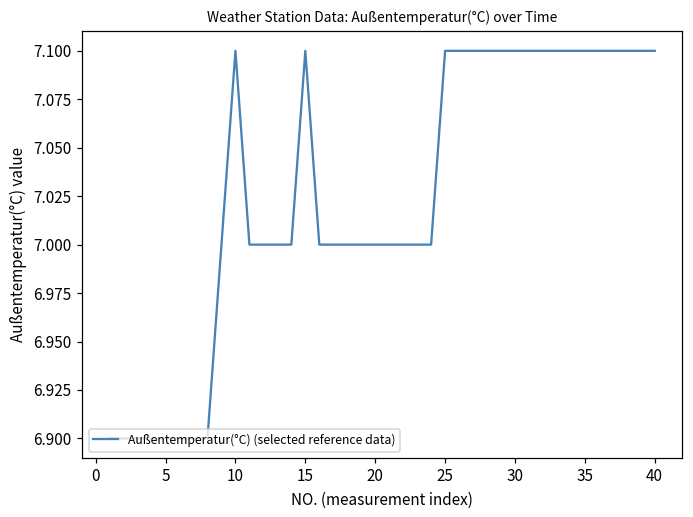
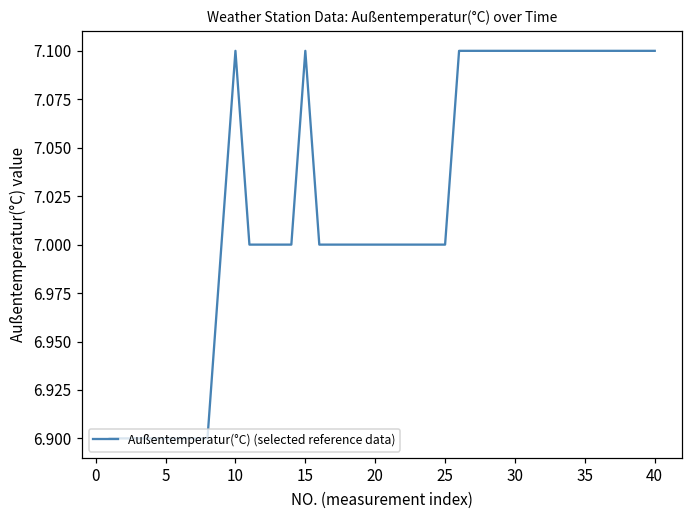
  {
    "10": 7.1,
    "15": 7.1,
    "20": 7.0,
-   "25": 7.1,
+   "25": 7.0,
    "30": 7.1,
    "35": 7.1,
    "40": 7.1
  }
